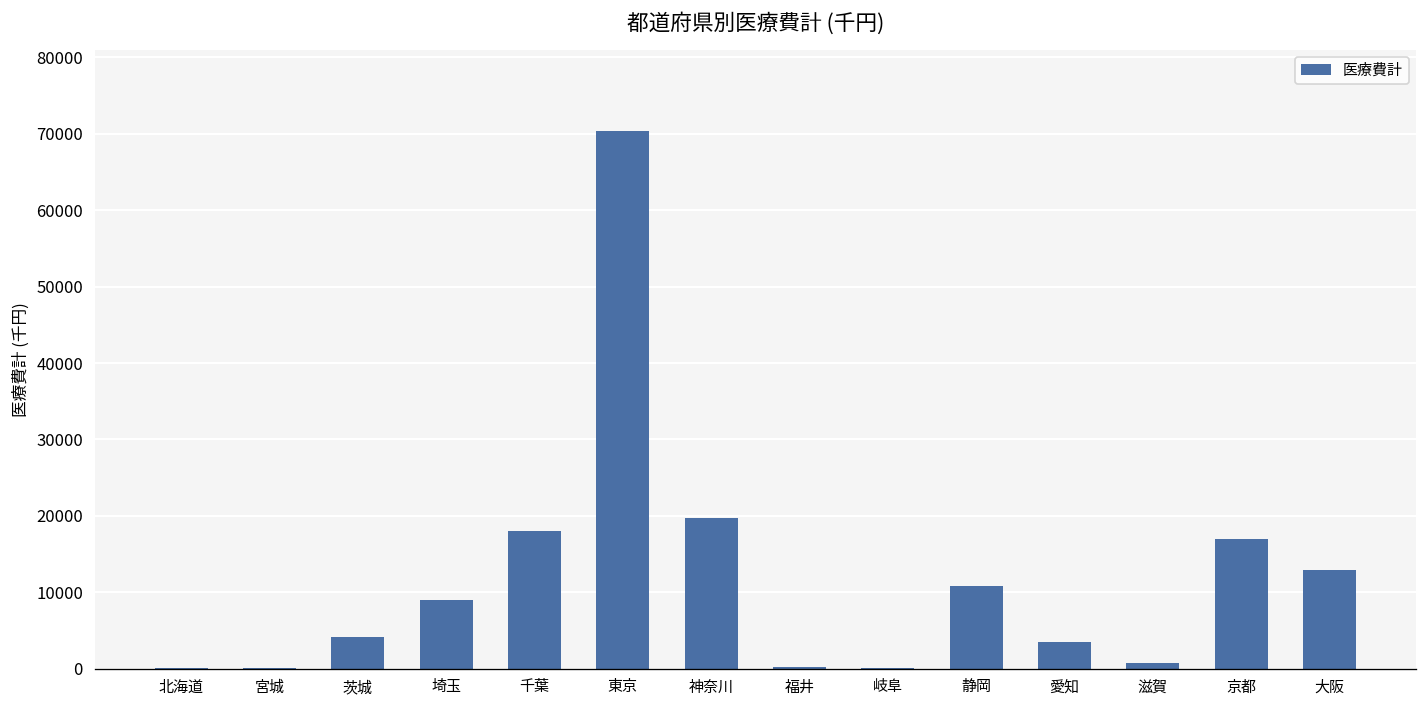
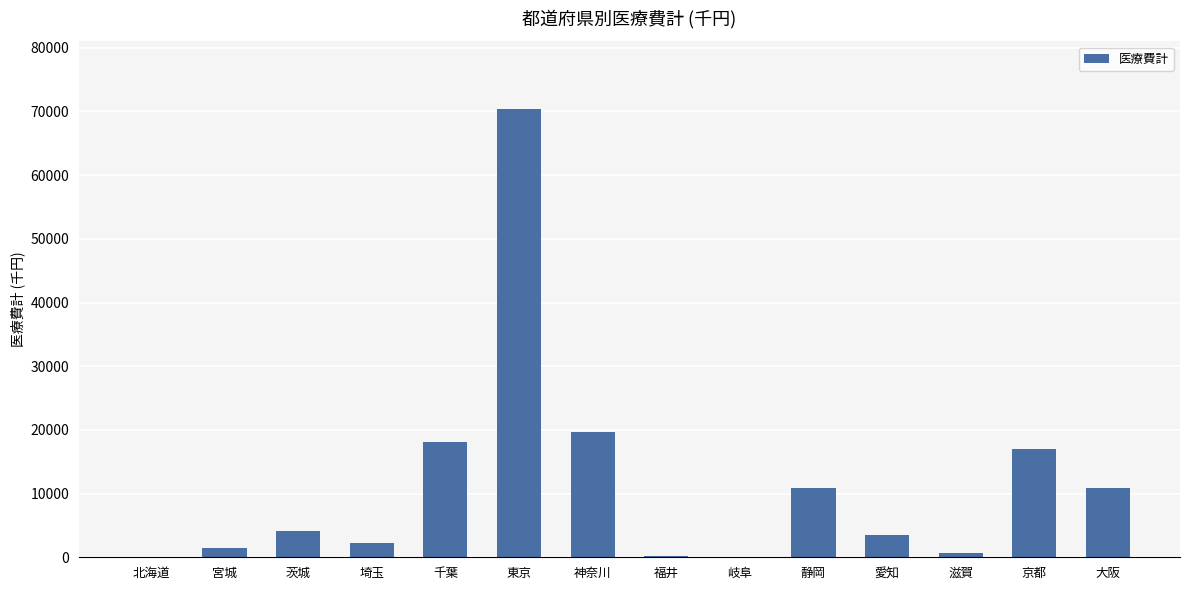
  {
-   "宮城": 0,
+   "宮城": 1000,
    "茨城": 4000,
-   "埼玉": 9000,
+   "埼玉": 2000,
    "千葉": 18000,
    "東京": 70000,
    "神奈川": 20000,
    "静岡": 11000,
    "愛知": 3000,
    "滋賀": 1000,
    "京都": 17000,
-   "大阪": 13000
+   "大阪": 11000
  }
